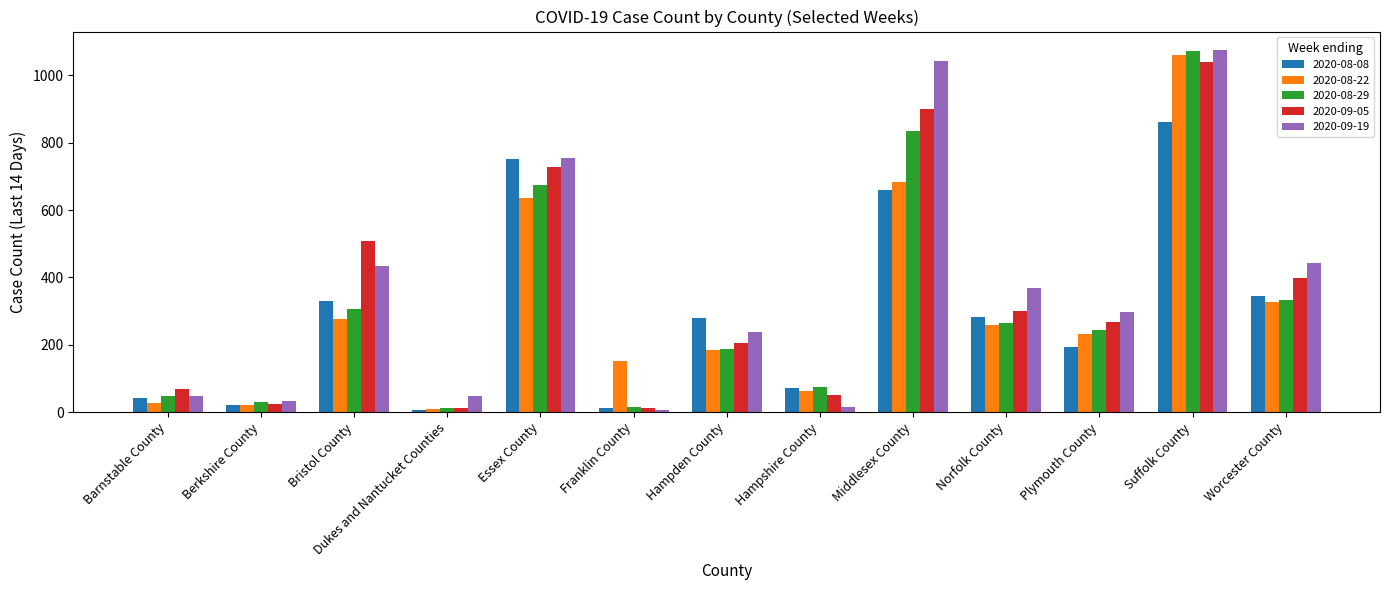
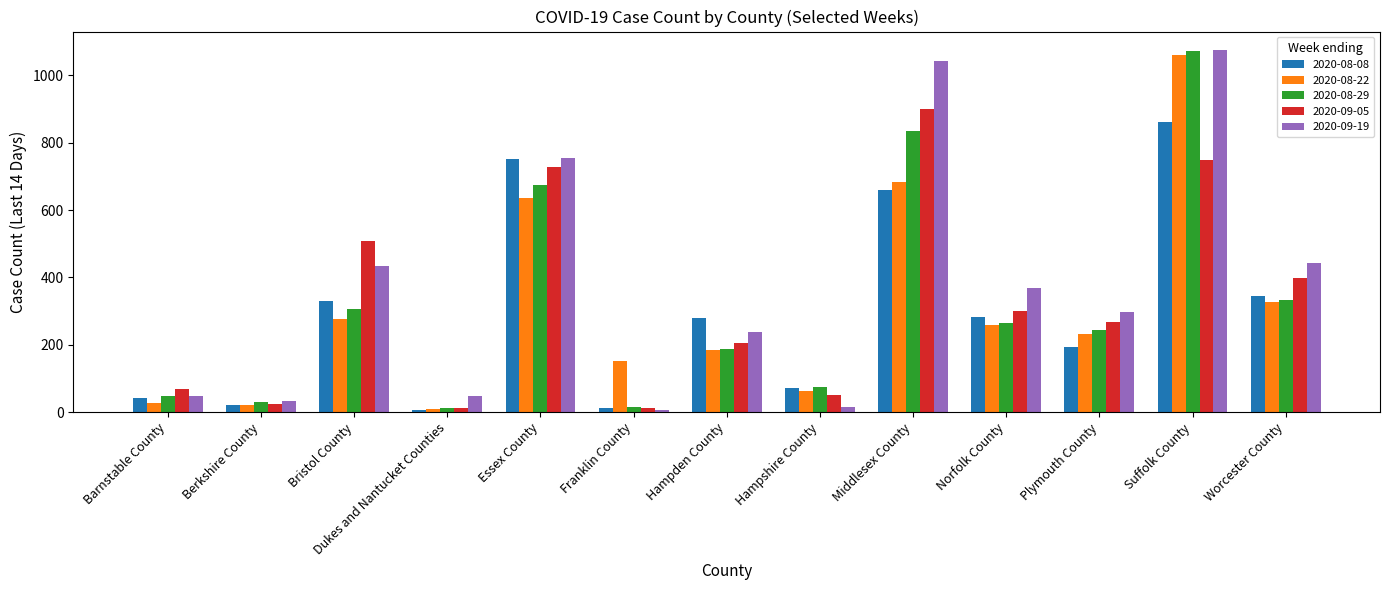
  {
    "2020-08-08": {
      "Barnstable County": 40,
      "Berkshire County": 20,
      "Bristol County": 330,
      "Essex County": 750,
      "Franklin County": 10,
      "Hampden County": 280,
      "Hampshire County": 70,
      "Middlesex County": 660,
      "Norfolk County": 280,
      "Plymouth County": 190,
      "Suffolk County": 860,
      "Worcester County": 340
    },
    "2020-08-22": {
      "Barnstable County": 30,
      "Berkshire County": 20,
      "Bristol County": 280,
      "Dukes and Nantucket Counties": 10,
      "Essex County": 640,
      "Franklin County": 150,
      "Hampden County": 180,
      "Hampshire County": 60,
      "Middlesex County": 680,
      "Norfolk County": 260,
      "Plymouth County": 230,
      "Suffolk County": 1060,
      "Worcester County": 330
    },
    "2020-08-29": {
      "Barnstable County": 50,
      "Berkshire County": 30,
      "Bristol County": 310,
      "Dukes and Nantucket Counties": 10,
      "Essex County": 670,
      "Franklin County": 20,
      "Hampden County": 190,
      "Hampshire County": 80,
      "Middlesex County": 840,
      "Norfolk County": 260,
      "Plymouth County": 240,
      "Suffolk County": 1070,
      "Worcester County": 330
    },
    "2020-09-05": {
      "Barnstable County": 70,
      "Berkshire County": 30,
      "Bristol County": 510,
      "Dukes and Nantucket Counties": 10,
      "Essex County": 730,
      "Franklin County": 10,
      "Hampden County": 200,
      "Hampshire County": 50,
      "Middlesex County": 900,
      "Norfolk County": 300,
      "Plymouth County": 270,
-     "Suffolk County": 1040,
+     "Suffolk County": 750,
      "Worcester County": 400
    },
    "2020-09-19": {
      "Barnstable County": 50,
      "Berkshire County": 30,
      "Bristol County": 430,
      "Dukes and Nantucket Counties": 50,
      "Essex County": 750,
      "Hampden County": 240,
      "Hampshire County": 10,
      "Middlesex County": 1040,
      "Norfolk County": 370,
      "Plymouth County": 300,
      "Suffolk County": 1080,
      "Worcester County": 440
    }
  }
